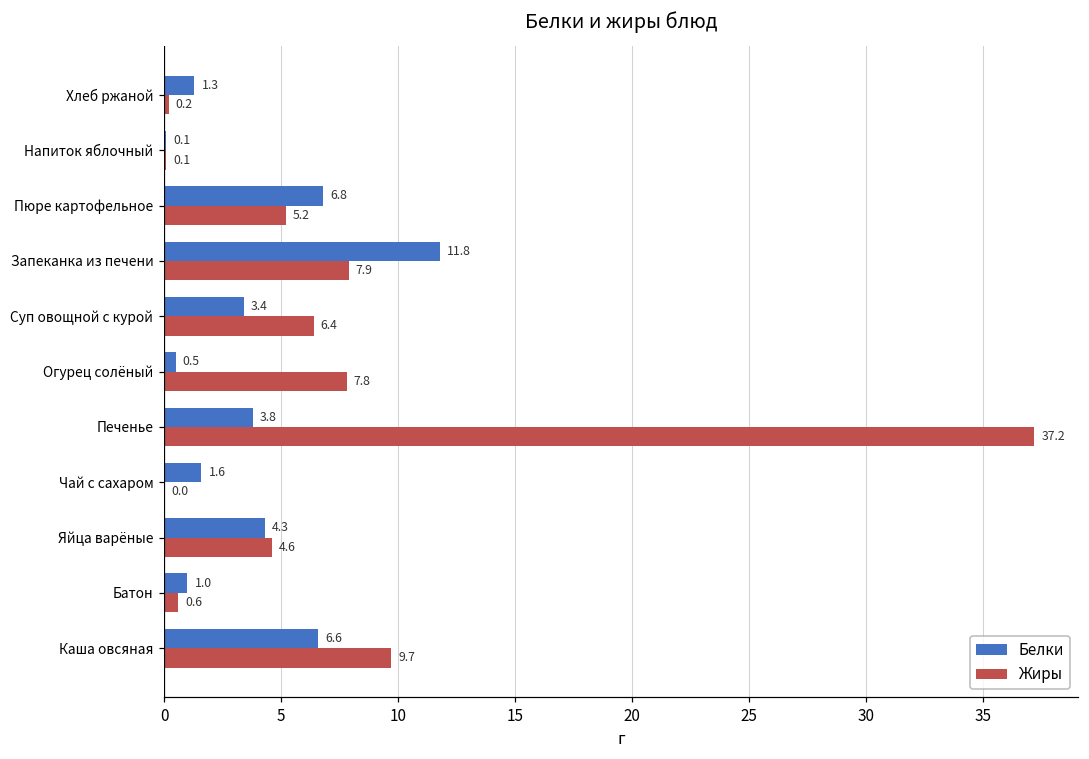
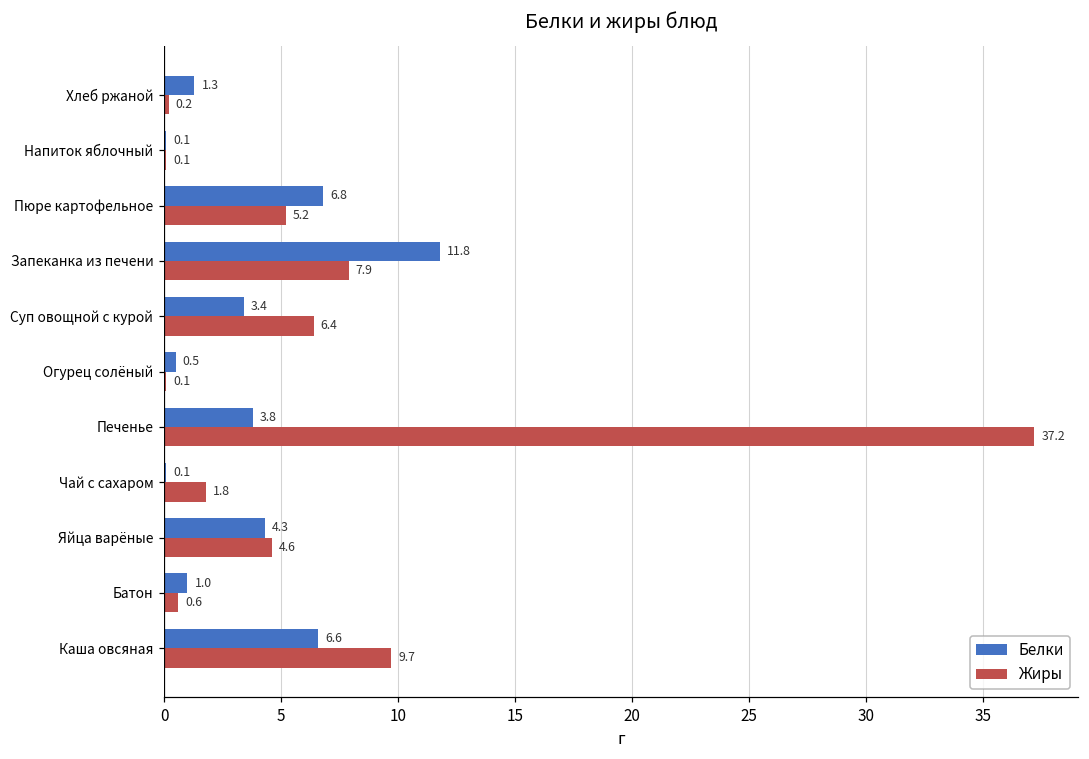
  {
    "Белки": {
      "Хлеб ржаной": 1.3,
      "Напиток яблочный": 0.1,
      "Пюре картофельное": 6.8,
      "Запеканка из печени": 11.8,
      "Суп овощной с курой": 3.4,
      "Огурец солёный": 0.5,
      "Печенье": 3.8,
-     "Чай с сахаром": 1.6,
+     "Чай с сахаром": 0.1,
      "Яйца варёные": 4.3,
      "Батон": 1.0,
      "Каша овсяная": 6.6
    },
    "Жиры": {
      "Хлеб ржаной": 0.2,
      "Напиток яблочный": 0.1,
      "Пюре картофельное": 5.2,
      "Запеканка из печени": 7.9,
      "Суп овощной с курой": 6.4,
-     "Огурец солёный": 7.8,
+     "Огурец солёный": 0.1,
      "Печенье": 37.2,
-     "Чай с сахаром": 0.0,
+     "Чай с сахаром": 1.8,
      "Яйца варёные": 4.6,
      "Батон": 0.6,
      "Каша овсяная": 9.7
    }
  }
